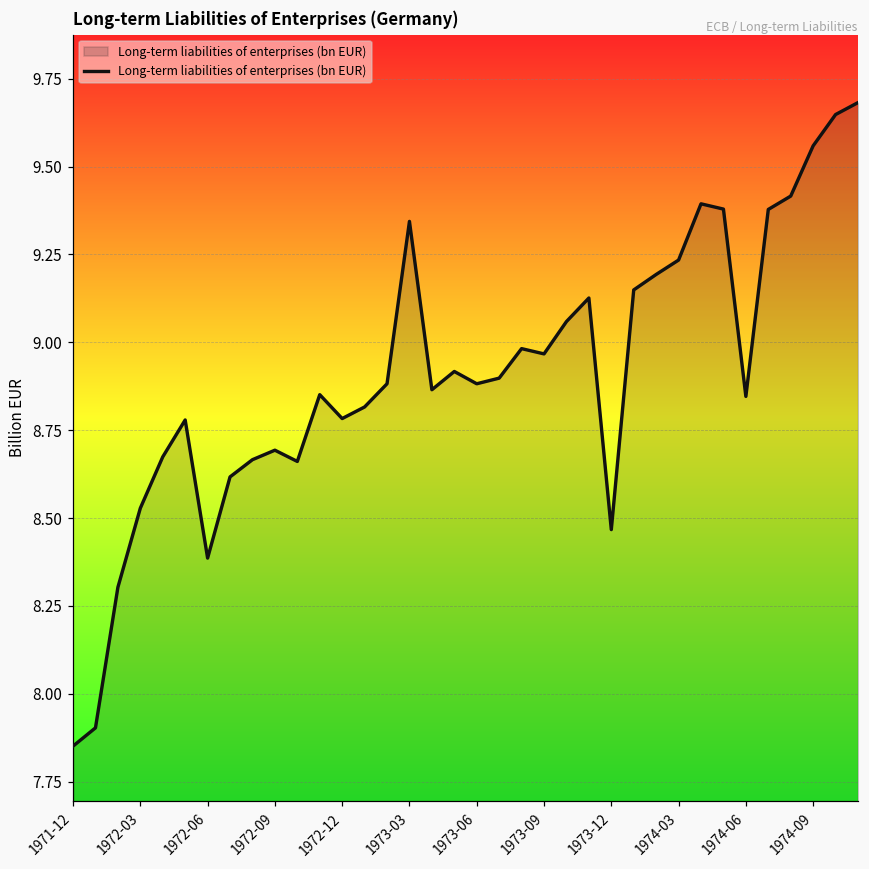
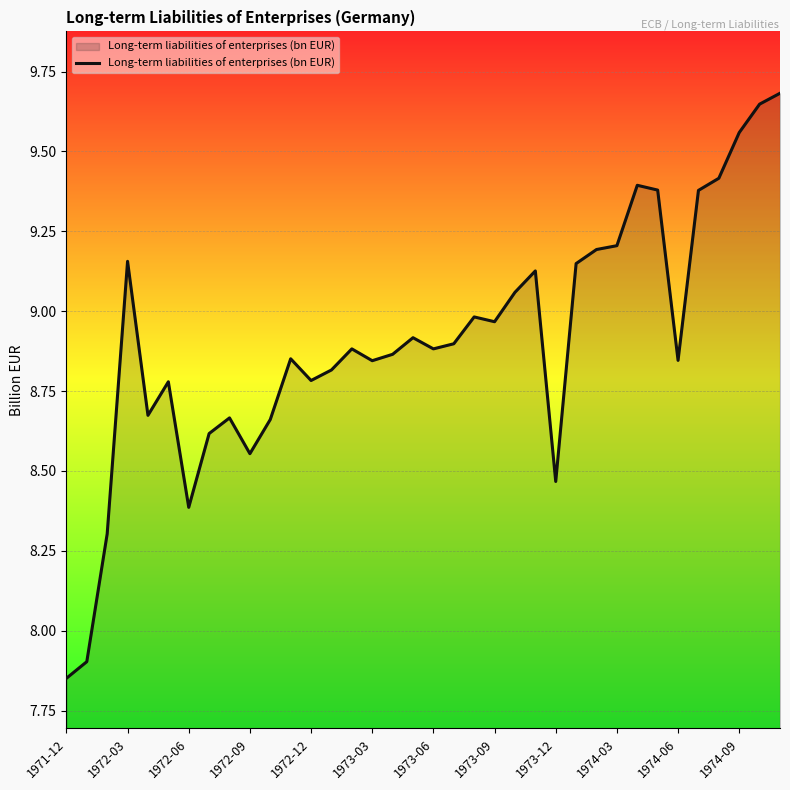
  {
    "1971-12": 7.85,
-   "1972-03": 8.53,
+   "1972-03": 9.16,
    "1972-06": 8.39,
-   "1972-09": 8.69,
+   "1972-09": 8.55,
    "1972-12": 8.78,
-   "1973-03": 9.34,
+   "1973-03": 8.85,
    "1973-06": 8.88,
    "1973-09": 8.97,
    "1973-12": 8.47,
-   "1974-03": 9.23,
+   "1974-03": 9.21,
    "1974-06": 8.85,
    "1974-09": 9.56
  }
